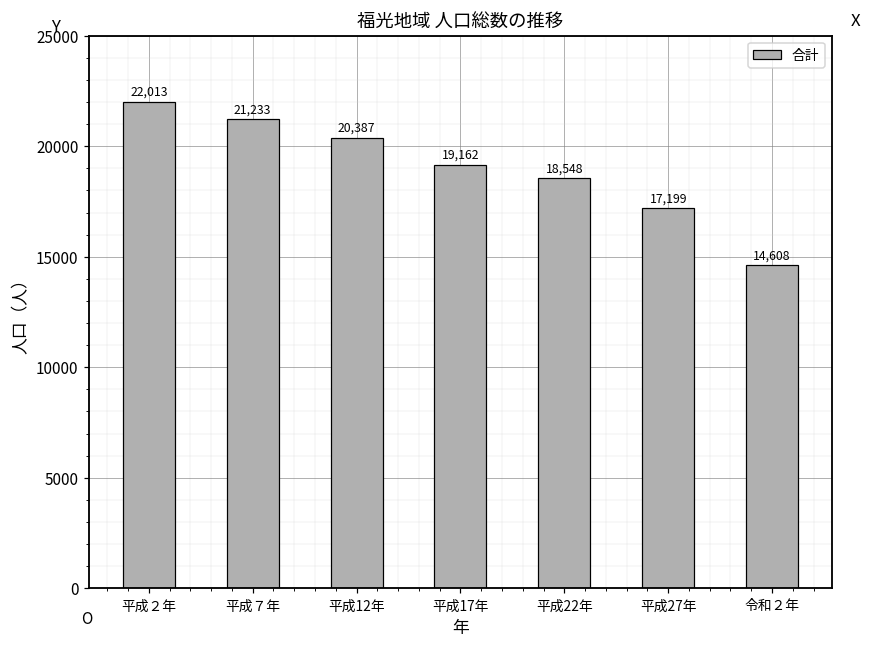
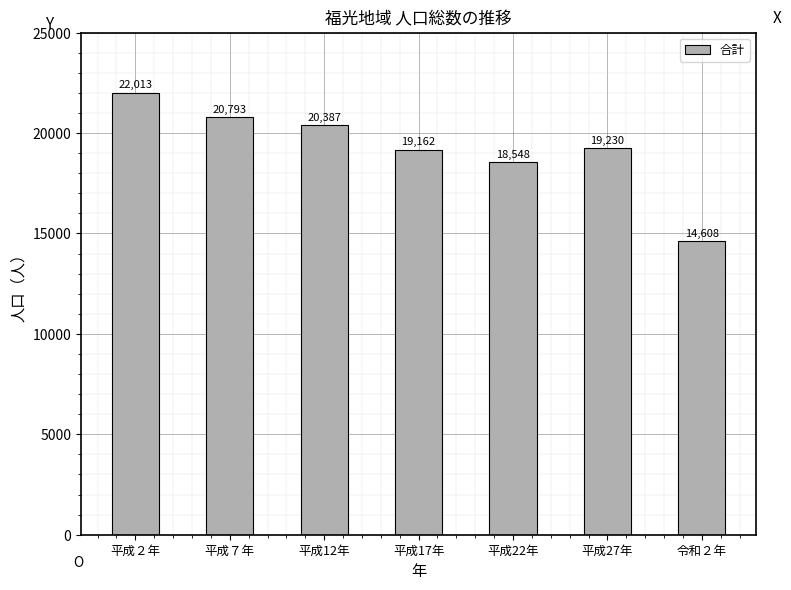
  {
    "平成２年": "22,013",
-   "平成７年": "21,233",
+   "平成７年": "20,793",
    "平成12年": "20,387",
    "平成17年": "19,162",
    "平成22年": "18,548",
-   "平成27年": "17,199",
+   "平成27年": "19,230",
    "令和２年": "14,608"
  }
